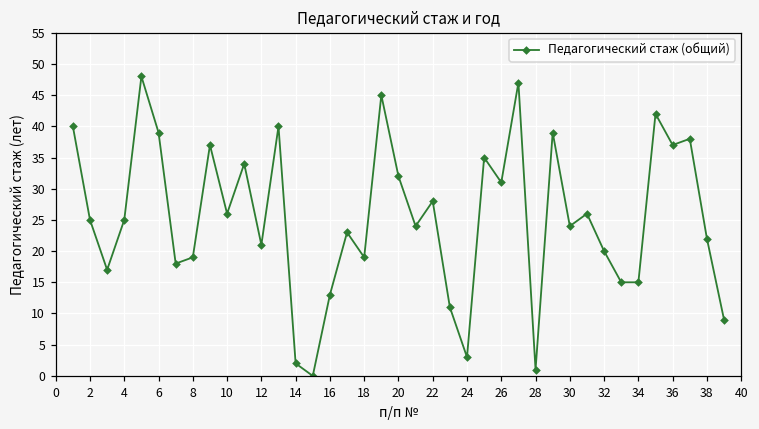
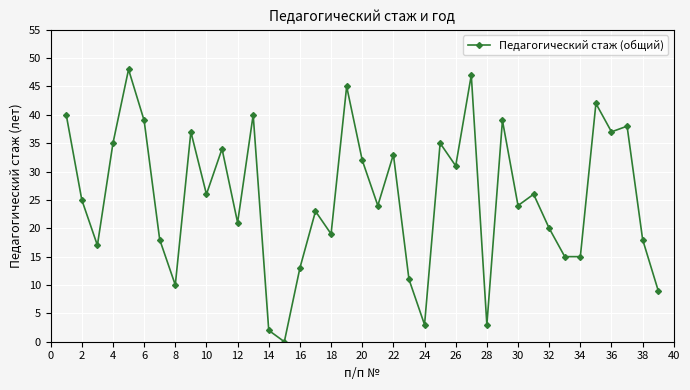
  {
    "2": 25,
-   "4": 25,
+   "4": 35,
    "6": 39,
-   "8": 19,
+   "8": 10,
    "10": 26,
    "12": 21,
    "14": 2,
    "16": 13,
    "18": 19,
    "20": 32,
-   "22": 28,
+   "22": 33,
    "24": 3,
    "26": 31,
-   "28": 1,
+   "28": 3,
    "30": 24,
    "32": 20,
    "34": 15,
    "36": 37,
-   "38": 22
+   "38": 18
  }
